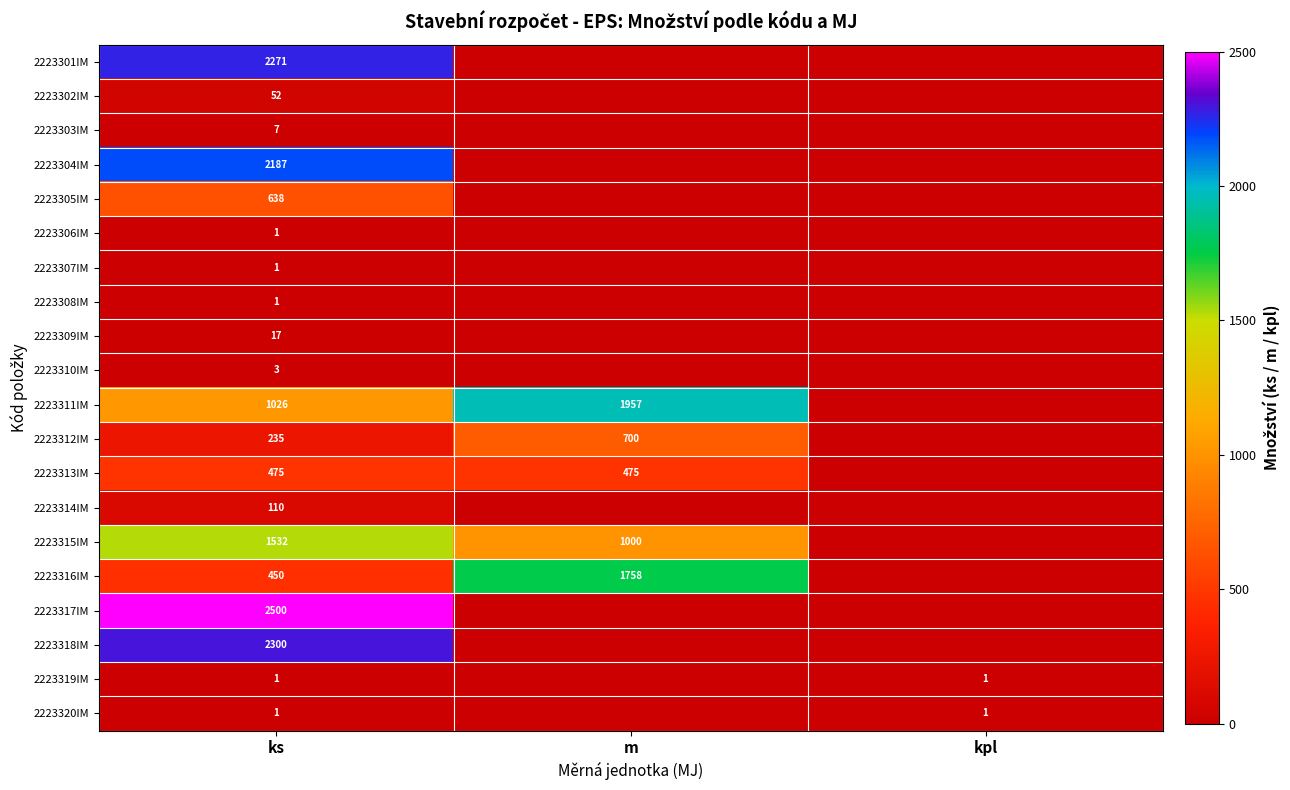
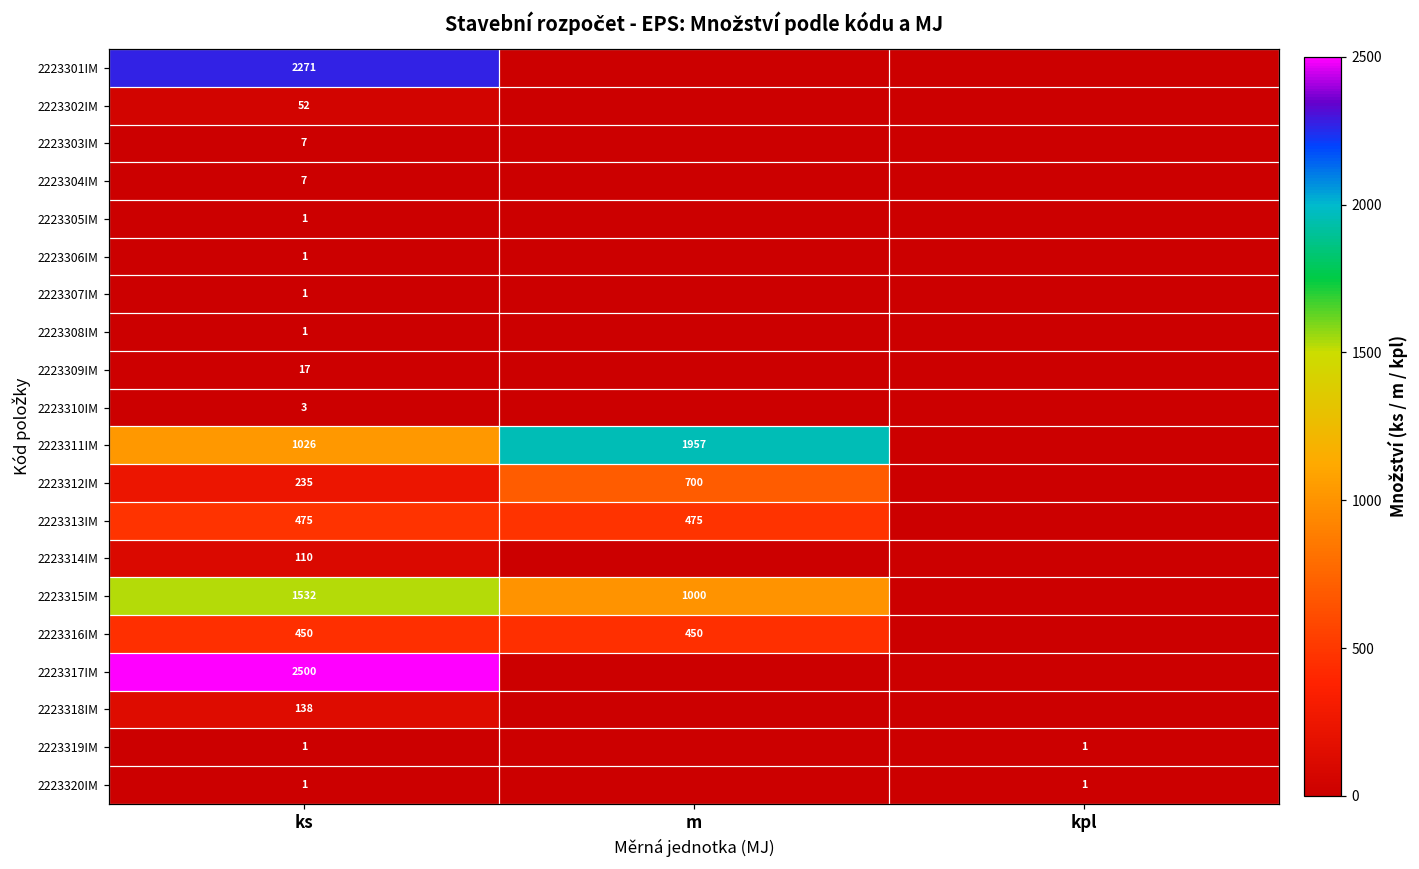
  {
    "2223301IM": {
      "ks": 2271
    },
    "2223302IM": {
      "ks": 52
    },
    "2223303IM": {
      "ks": 7
    },
    "2223304IM": {
-     "ks": 2187
+     "ks": 7
    },
    "2223305IM": {
-     "ks": 638
+     "ks": 1
    },
    "2223306IM": {
      "ks": 1
    },
    "2223307IM": {
      "ks": 1
    },
    "2223308IM": {
      "ks": 1
    },
    "2223309IM": {
      "ks": 17
    },
    "2223310IM": {
      "ks": 3
    },
    "2223311IM": {
      "ks": 1026,
      "m": 1957
    },
    "2223312IM": {
      "ks": 235,
      "m": 700
    },
    "2223313IM": {
      "ks": 475,
      "m": 475
    },
    "2223314IM": {
      "ks": 110
    },
    "2223315IM": {
      "ks": 1532,
      "m": 1000
    },
    "2223316IM": {
      "ks": 450,
-     "m": 1758
+     "m": 450
    },
    "2223317IM": {
      "ks": 2500
    },
    "2223318IM": {
-     "ks": 2300
+     "ks": 138
    },
    "2223319IM": {
      "ks": 1,
      "kpl": 1
    },
    "2223320IM": {
      "ks": 1,
      "kpl": 1
    }
  }
